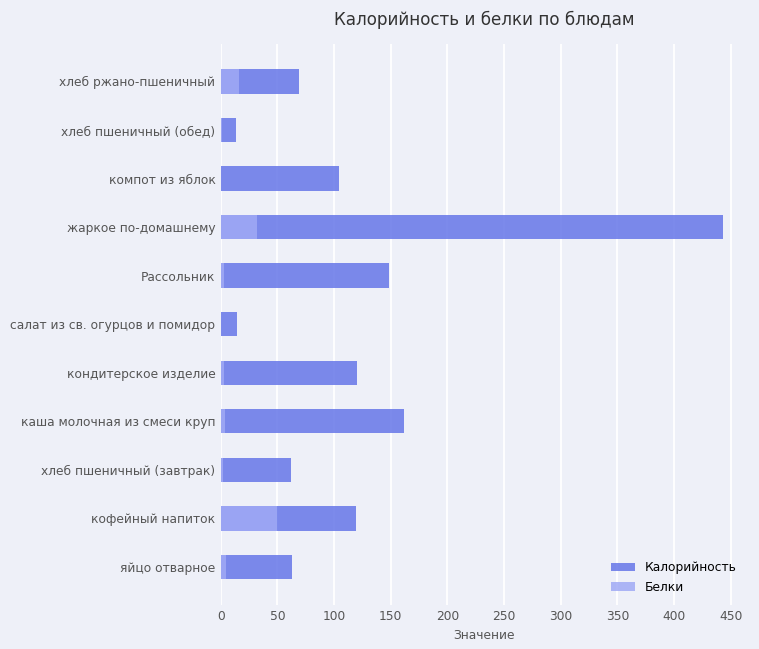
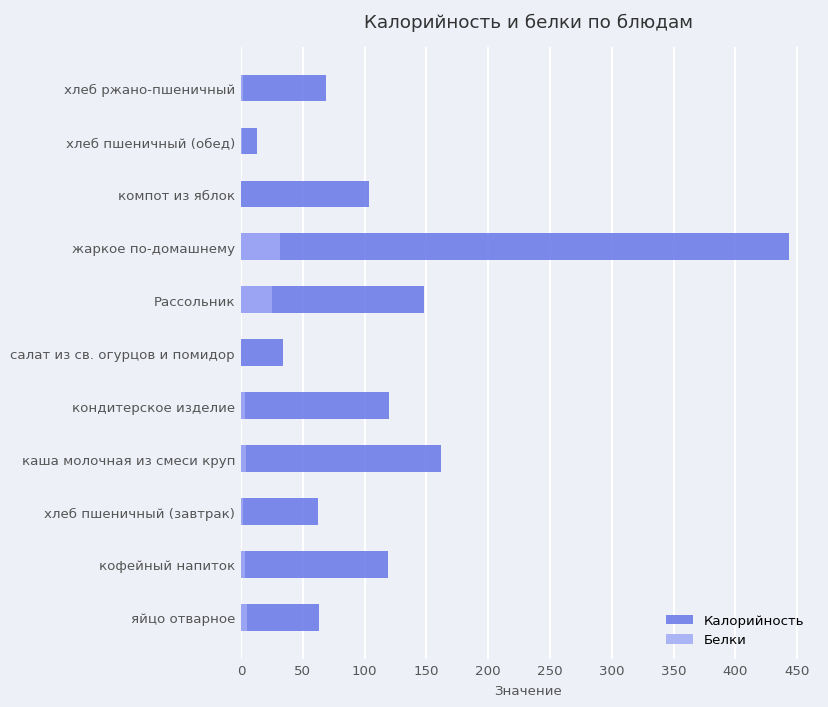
  {
    "Калорийность": {
      "хлеб ржано-пшеничный": 69,
      "хлеб пшеничный (обед)": 13,
      "компот из яблок": 104,
      "жаркое по-домашнему": 443,
      "Рассольник": 148,
-     "салат из св. огурцов и помидор": 14,
+     "салат из св. огурцов и помидор": 34,
      "кондитерское изделие": 120,
      "каша молочная из смеси круп": 162,
      "хлеб пшеничный (завтрак)": 62,
      "кофейный напиток": 119,
      "яйцо отварное": 63
    },
    "Белки": {
-     "хлеб ржано-пшеничный": 16,
+     "хлеб ржано-пшеничный": 2,
      "компот из яблок": 0,
-     "Рассольник": 3,
+     "Рассольник": 25,
      "салат из св. огурцов и помидор": 0,
-     "кофейный напиток": 50
+     "кофейный напиток": 3
    }
  }
